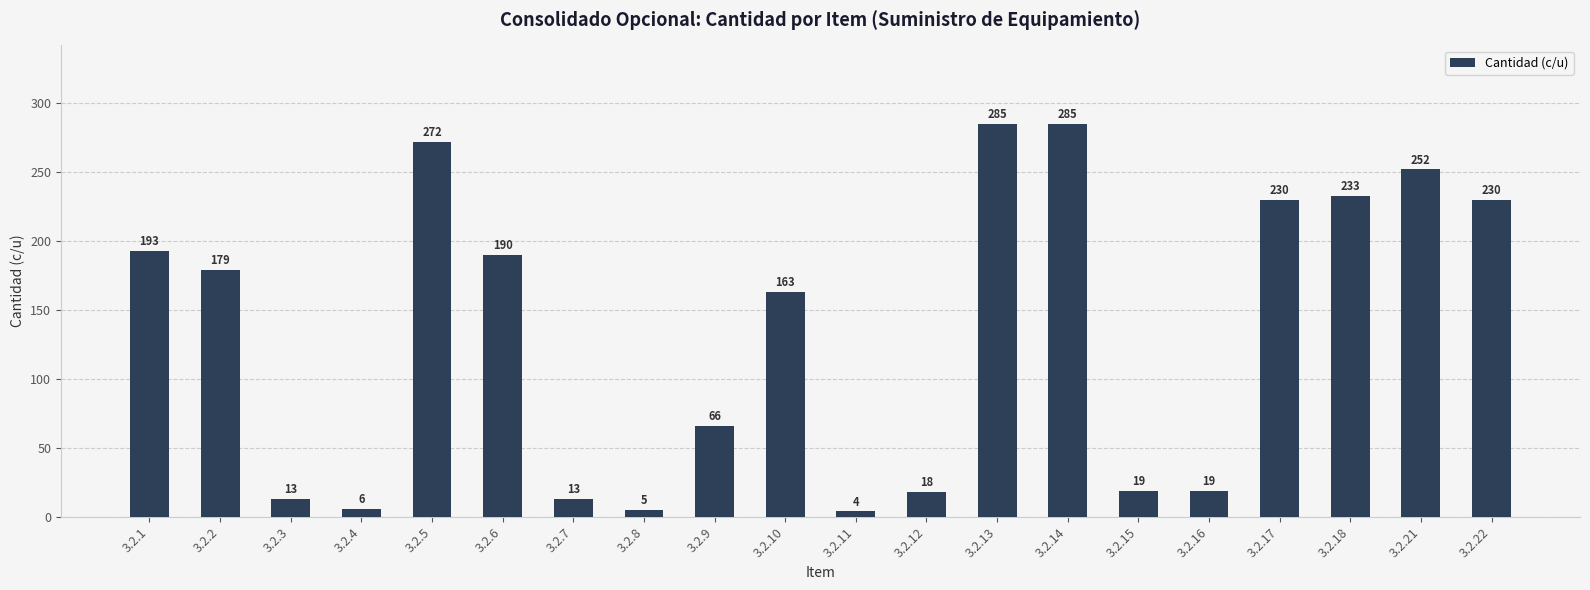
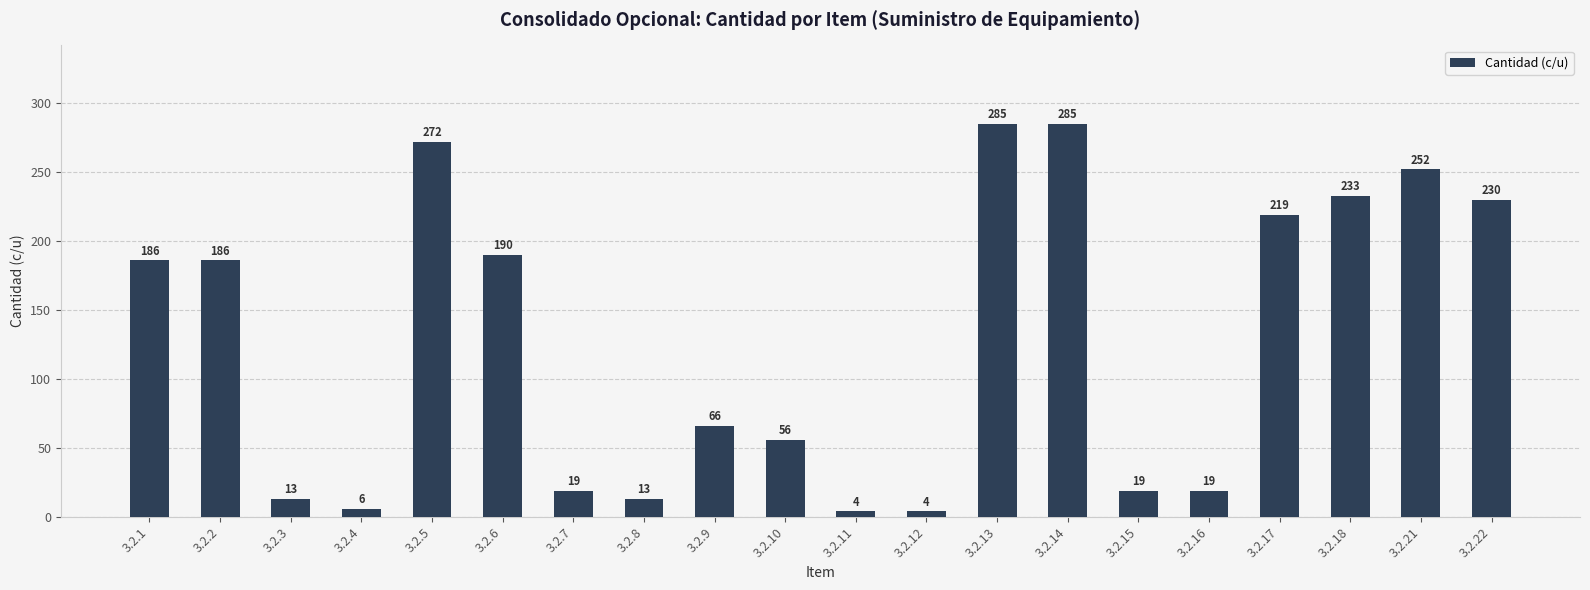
  {
-   "3.2.1": 193,
-   "3.2.2": 179,
+   "3.2.1": 186,
+   "3.2.2": 186,
    "3.2.3": 13,
    "3.2.4": 6,
    "3.2.5": 272,
    "3.2.6": 190,
-   "3.2.7": 13,
-   "3.2.8": 5,
+   "3.2.7": 19,
+   "3.2.8": 13,
    "3.2.9": 66,
-   "3.2.10": 163,
+   "3.2.10": 56,
    "3.2.11": 4,
-   "3.2.12": 18,
+   "3.2.12": 4,
    "3.2.13": 285,
    "3.2.14": 285,
    "3.2.15": 19,
    "3.2.16": 19,
-   "3.2.17": 230,
+   "3.2.17": 219,
    "3.2.18": 233,
    "3.2.21": 252,
    "3.2.22": 230
  }
